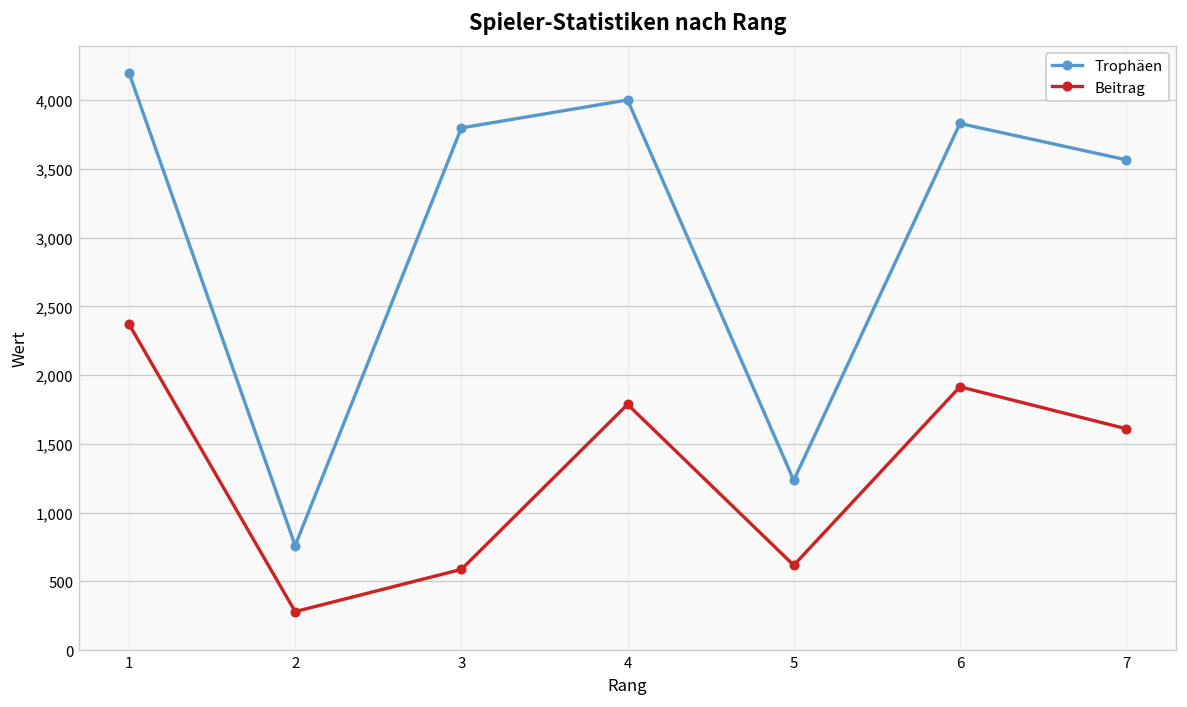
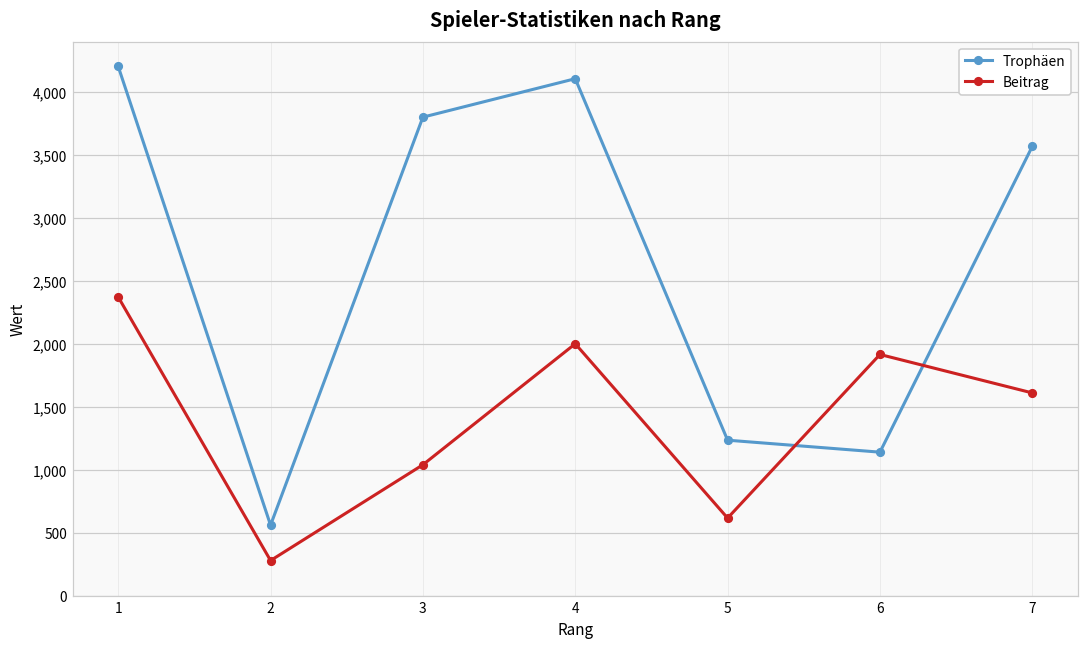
  {
    "Trophäen": {
      "1": "4,200",
-     "2": "760",
+     "2": "560",
      "3": "3,800",
-     "4": "4,000",
+     "4": "4,100",
      "5": "1,240",
-     "6": "3,830",
+     "6": "1,140",
      "7": "3,570"
    },
    "Beitrag": {
      "1": "2,370",
      "2": "280",
-     "3": "590",
-     "4": "1,790",
+     "3": "1,040",
+     "4": "2,000",
      "5": "620",
      "6": "1,920",
      "7": "1,610"
    }
  }
